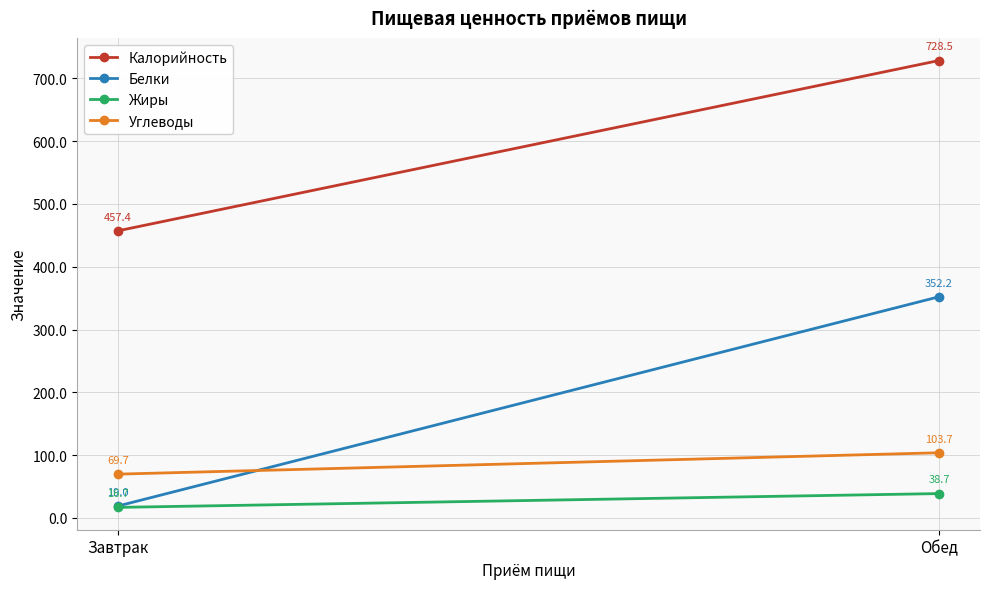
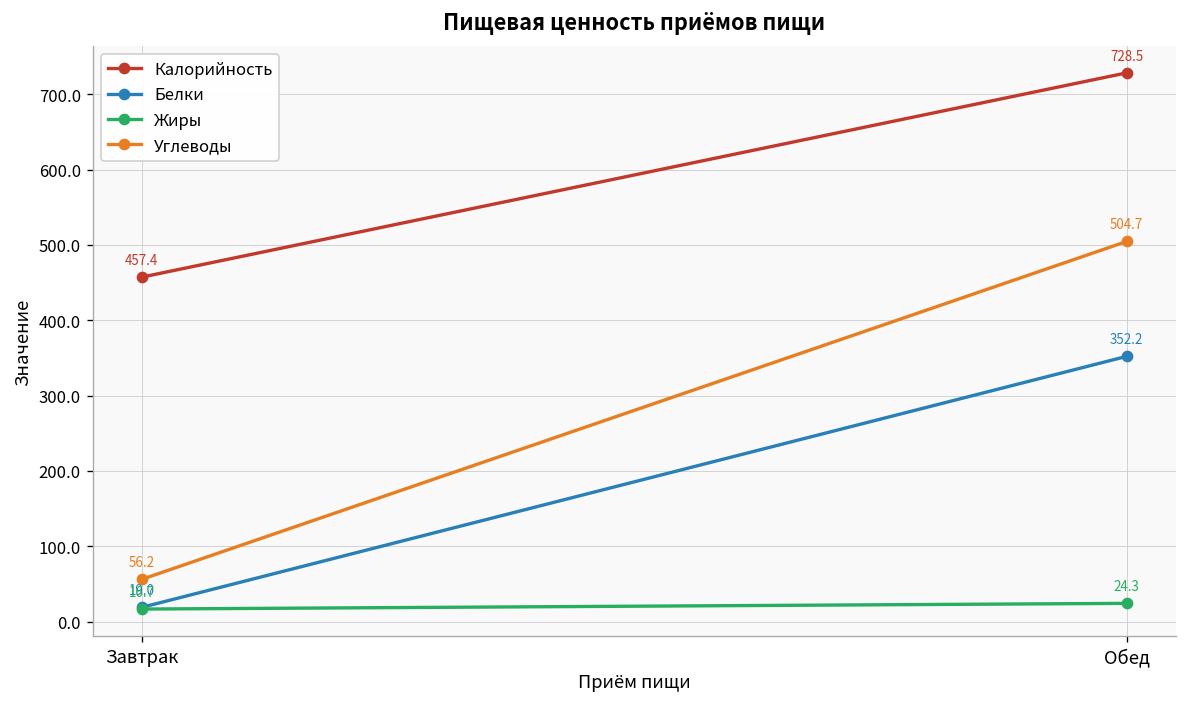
  {
    "Калорийность": {
      "Завтрак": 457.4,
      "Обед": 728.5
    },
    "Белки": {
      "Обед": 352.2
    },
    "Жиры": {
-     "Обед": 38.7
+     "Обед": 24.3
    },
    "Углеводы": {
-     "Завтрак": 69.7,
-     "Обед": 103.7
+     "Завтрак": 56.2,
+     "Обед": 504.7
    }
  }
